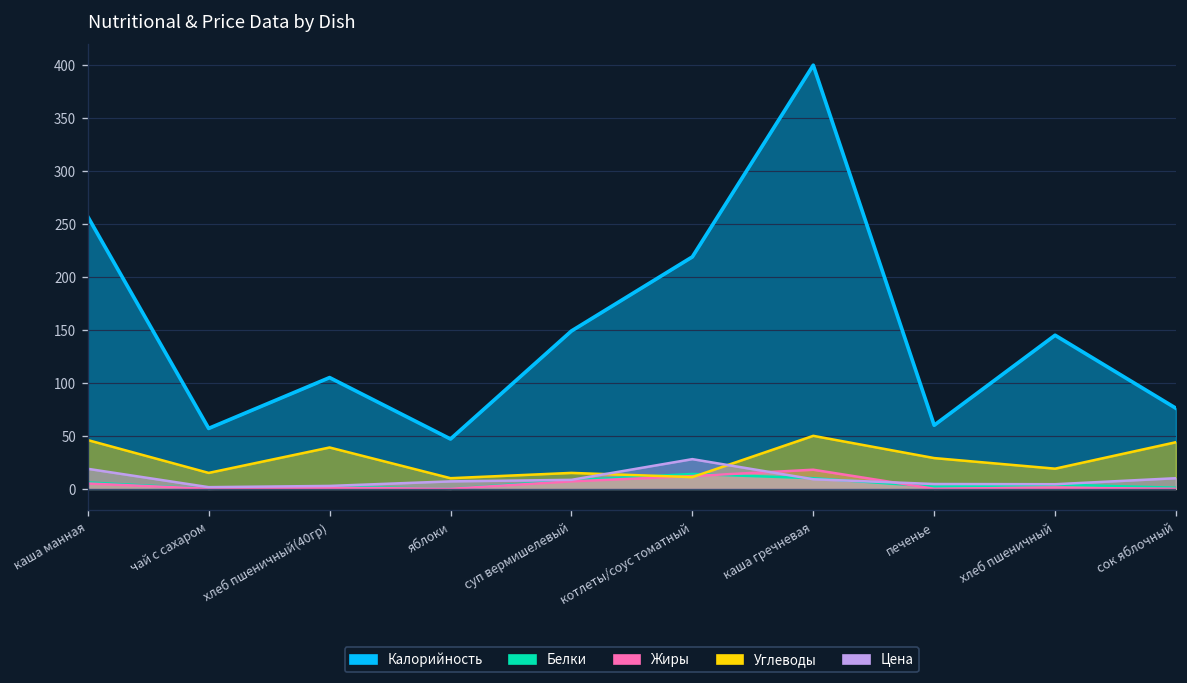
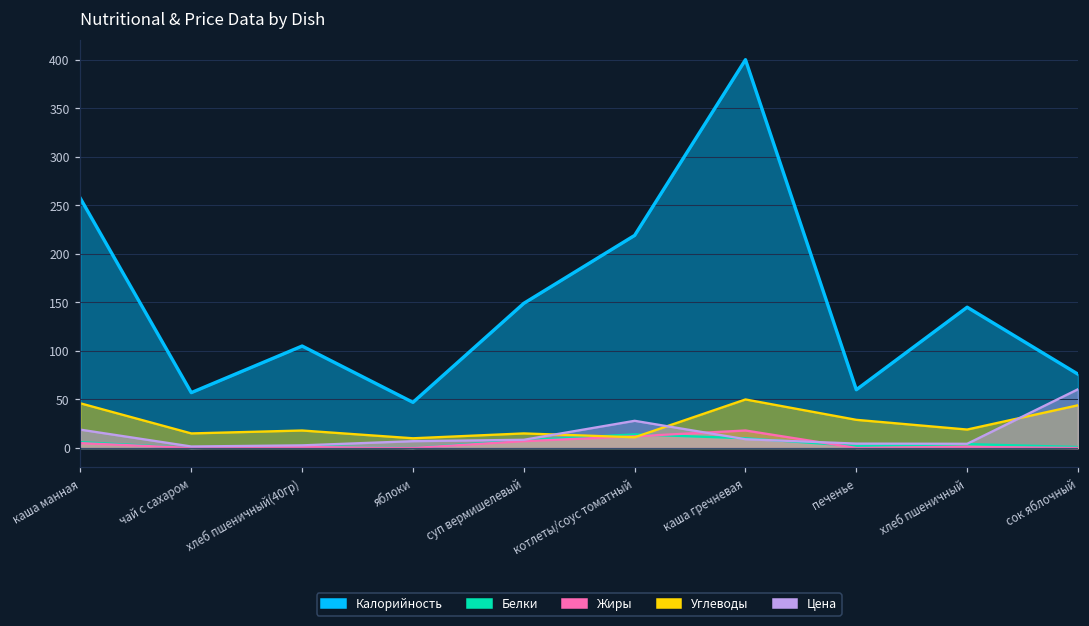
  {
    "Жиры": {
      "каша гречневая": 20,
      "хлеб пшеничный": 0
    },
    "Углеводы": {
      "каша манная": 50,
      "чай с сахаром": 20,
-     "хлеб пшеничный(40гр)": 40,
+     "хлеб пшеничный(40гр)": 20,
      "яблоки": 10,
      "суп вермишелевый": 20,
      "каша гречневая": 50,
      "печенье": 30,
      "хлеб пшеничный": 20,
      "сок яблочный": 40
    },
    "Цена": {
      "каша манная": 20,
      "яблоки": 10,
      "котлеты/соус томатный": 30,
-     "сок яблочный": 10
+     "сок яблочный": 60
    }
  }
